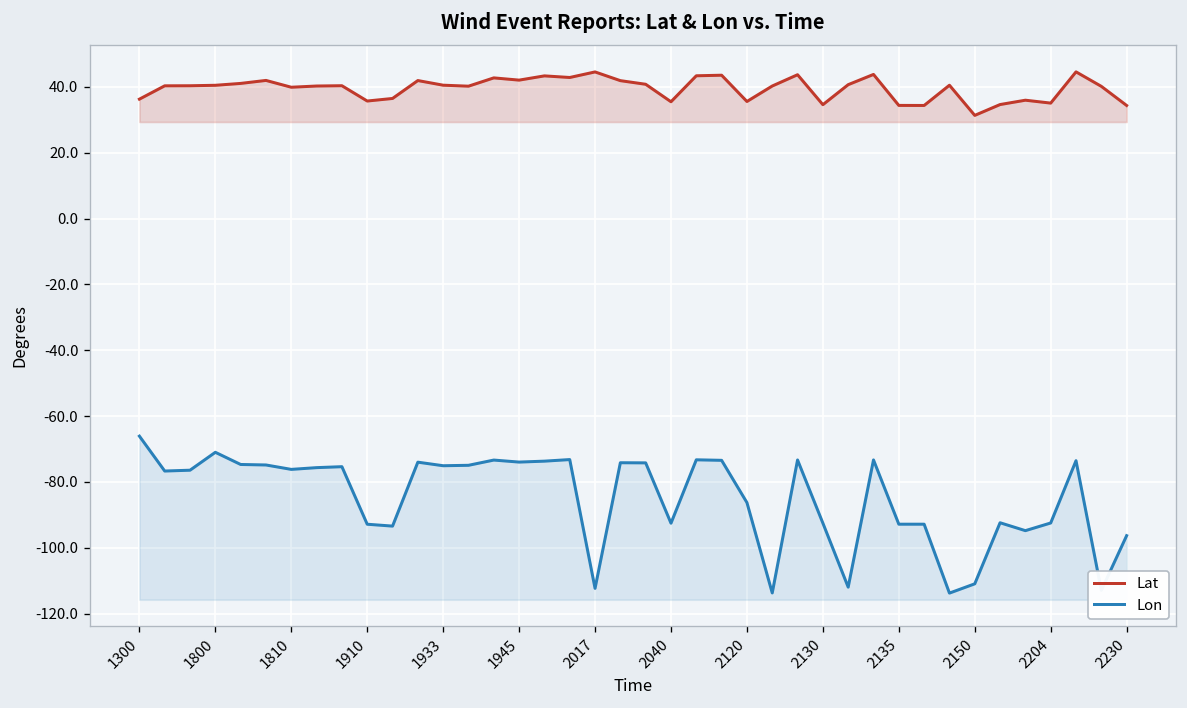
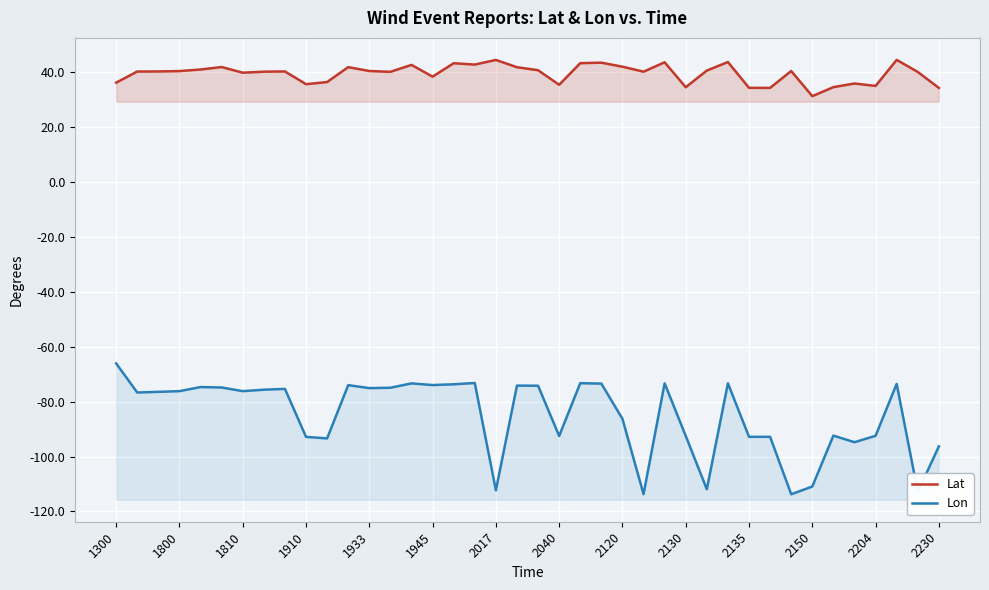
  {
    "Lat": {
      "1300": 36,
      "1800": 41,
      "1810": 40,
      "1910": 36,
      "1933": 41,
-     "1945": 42,
+     "1945": 38,
      "2017": 45,
      "2040": 36,
-     "2120": 36,
+     "2120": 42,
      "2130": 35,
      "2135": 34,
      "2150": 31,
      "2204": 35,
      "2230": 34
    },
    "Lon": {
      "1300": -66,
-     "1800": -71,
+     "1800": -76,
      "1810": -76,
      "1910": -93,
      "1933": -75,
      "1945": -74,
      "2017": -112,
      "2040": -93,
      "2120": -86,
      "2130": -92,
      "2135": -93,
      "2150": -111,
      "2204": -92,
      "2230": -96
    }
  }
